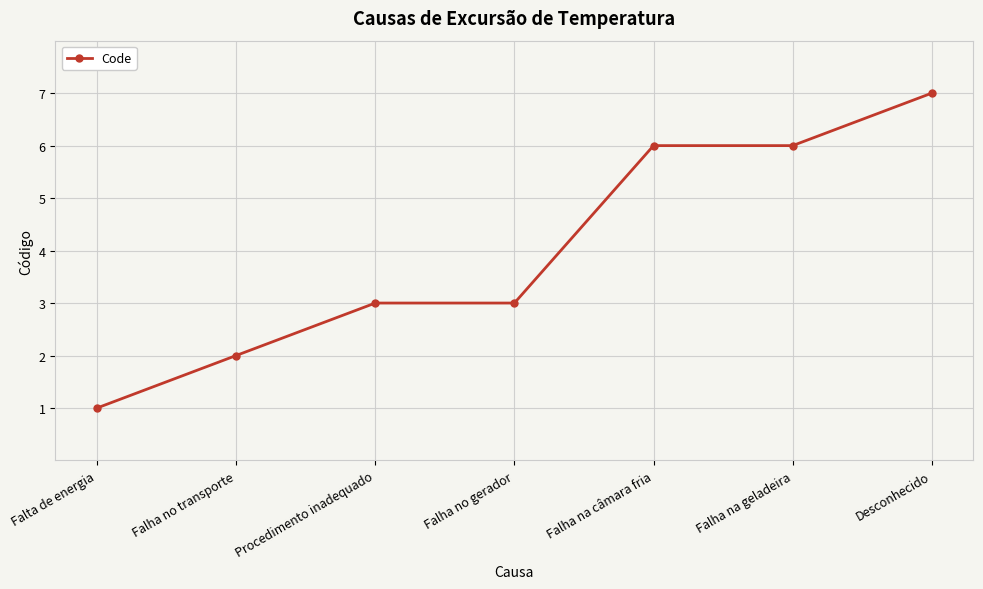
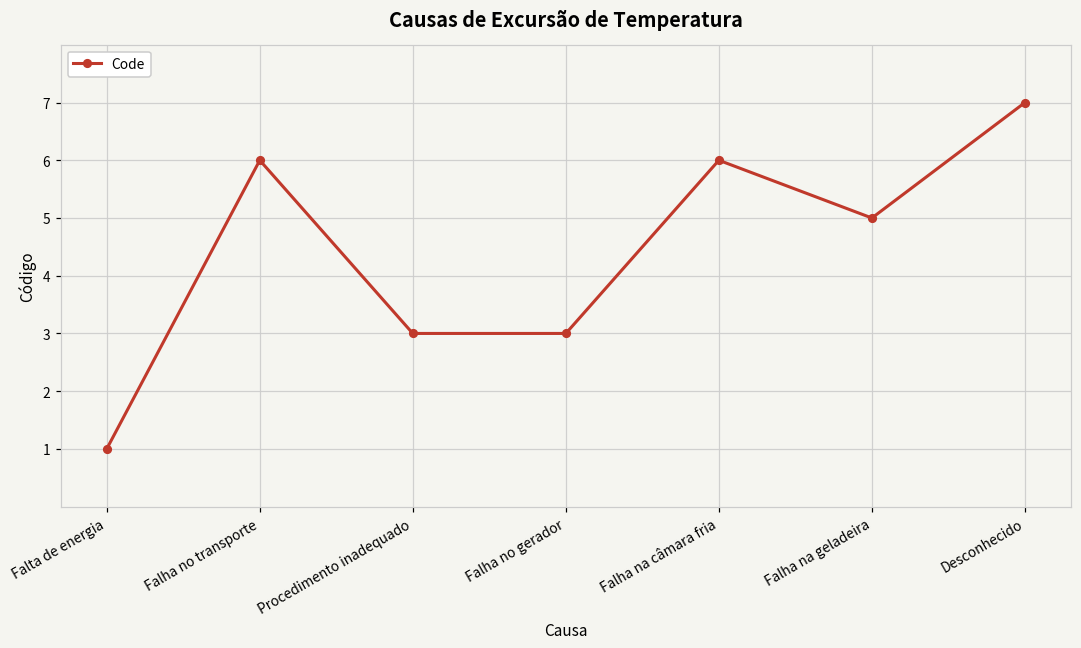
  {
    "Falta de energia": 1,
-   "Falha no transporte": 2,
+   "Falha no transporte": 6,
    "Procedimento inadequado": 3,
    "Falha no gerador": 3,
    "Falha na câmara fria": 6,
-   "Falha na geladeira": 6,
+   "Falha na geladeira": 5,
    "Desconhecido": 7
  }
